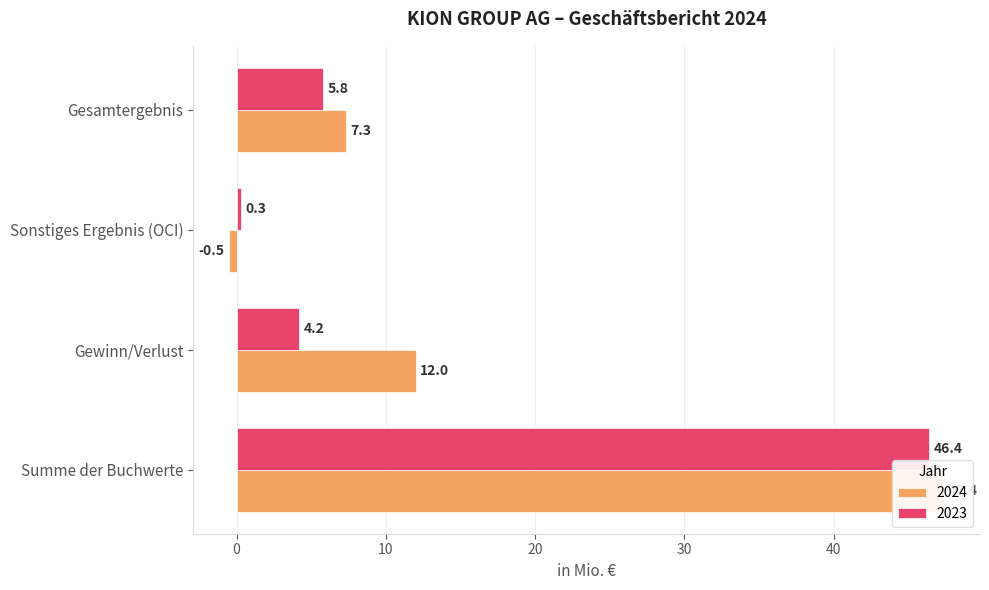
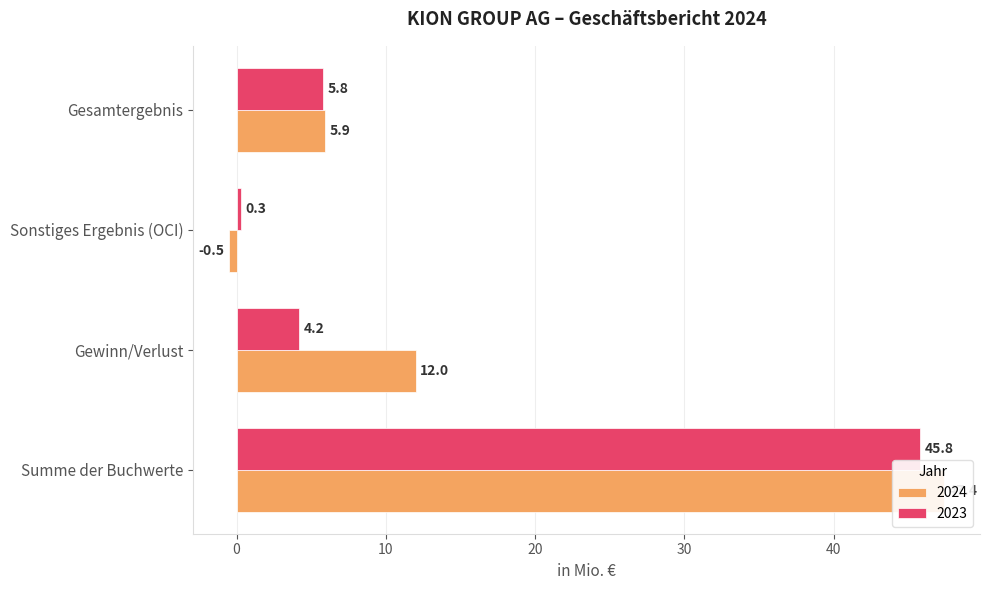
  {
    "2024": {
-     "Gesamtergebnis": 7.3,
+     "Gesamtergebnis": 5.9,
      "Sonstiges Ergebnis (OCI)": -0.5,
      "Gewinn/Verlust": 12.0
    },
    "2023": {
      "Gesamtergebnis": 5.8,
      "Sonstiges Ergebnis (OCI)": 0.3,
      "Gewinn/Verlust": 4.2,
-     "Summe der Buchwerte": 46.4
+     "Summe der Buchwerte": 45.8
    }
  }
